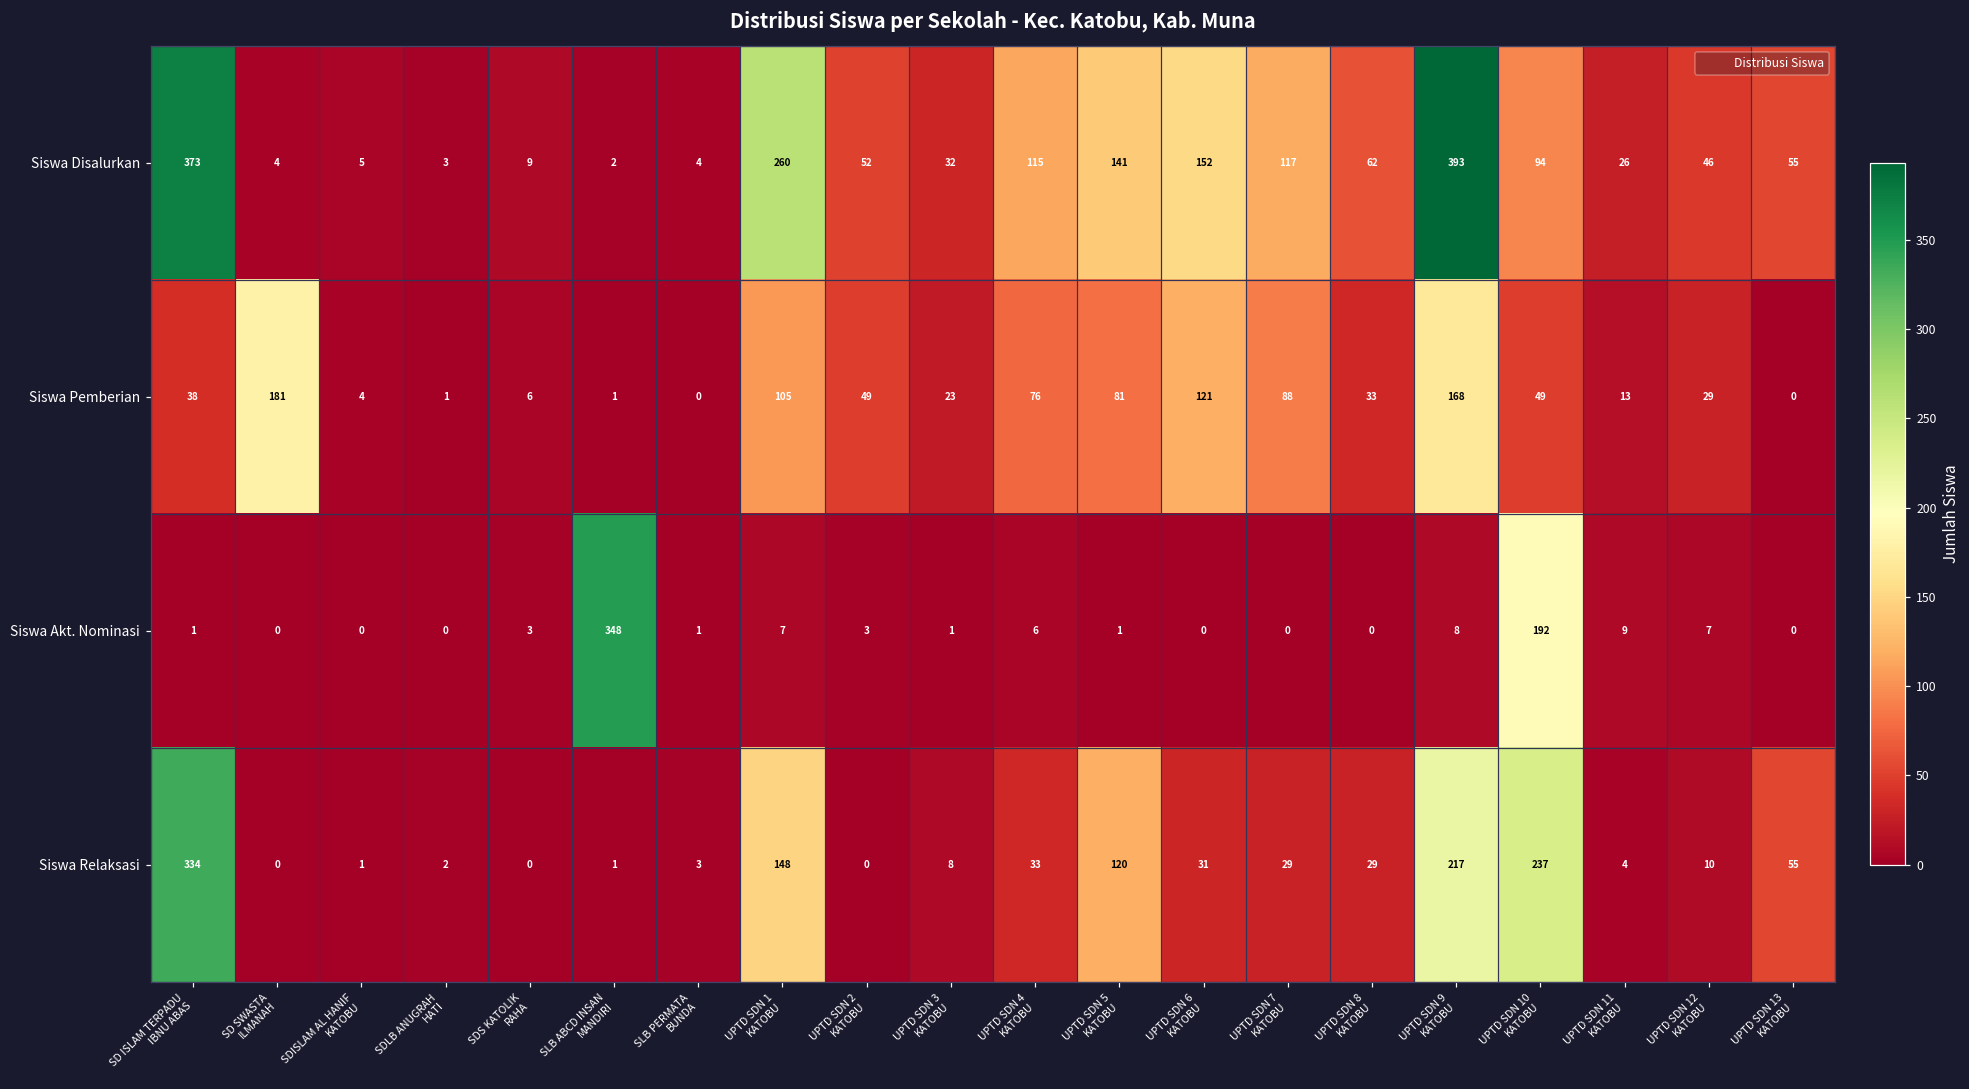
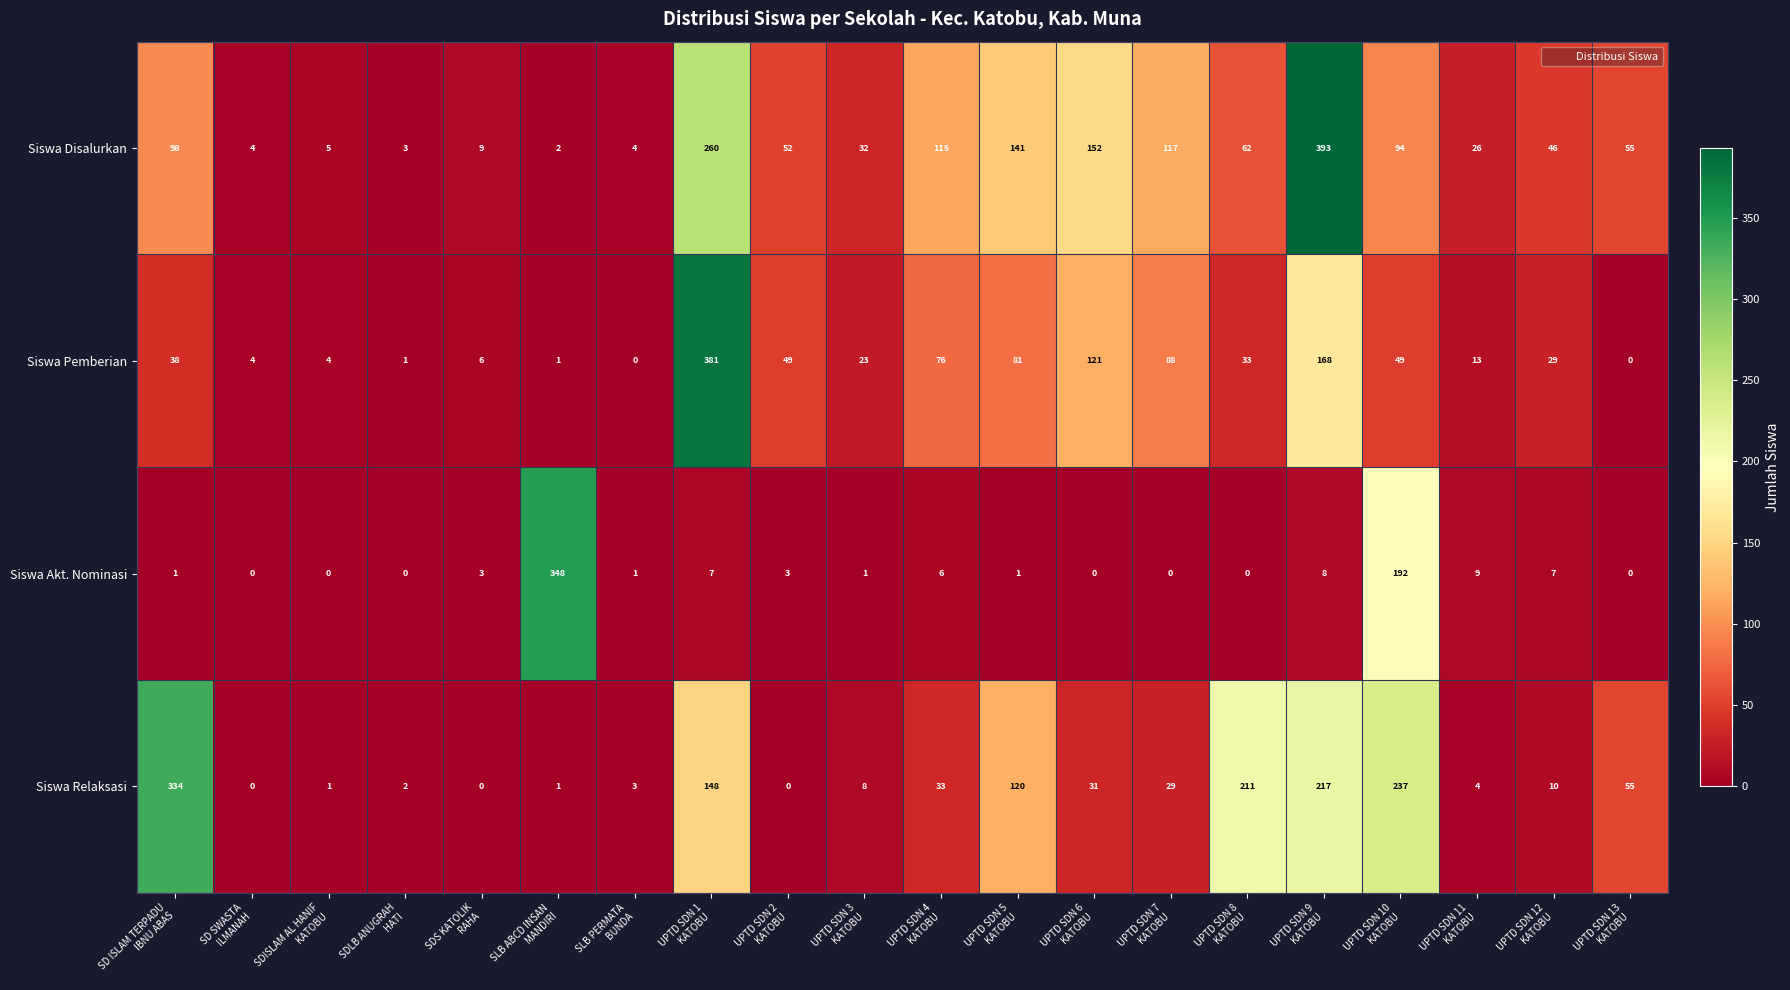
  {
    "Siswa Disalurkan": {
-     "SD ISLAM TERPADU IBNU ABAS": 373,
+     "SD ISLAM TERPADU IBNU ABAS": 98,
      "SD SWASTA ILMANAH": 4,
      "SDISLAM AL HANIF KATOBU": 5,
      "SDLB ANUGRAH HATI": 3,
      "SDS KATOLIK RAHA": 9,
      "SLB ABCD INSAN MANDIRI": 2,
      "SLB PERMATA BUNDA": 4,
      "UPTD SDN 1 KATOBU": 260,
      "UPTD SDN 2 KATOBU": 52,
      "UPTD SDN 3 KATOBU": 32,
      "UPTD SDN 4 KATOBU": 115,
      "UPTD SDN 5 KATOBU": 141,
      "UPTD SDN 6 KATOBU": 152,
      "UPTD SDN 7 KATOBU": 117,
      "UPTD SDN 8 KATOBU": 62,
      "UPTD SDN 9 KATOBU": 393,
      "UPTD SDN 10 KATOBU": 94,
      "UPTD SDN 11 KATOBU": 26,
      "UPTD SDN 12 KATOBU": 46,
      "UPTD SDN 13 KATOBU": 55
    },
    "Siswa Pemberian": {
      "SD ISLAM TERPADU IBNU ABAS": 38,
-     "SD SWASTA ILMANAH": 181,
+     "SD SWASTA ILMANAH": 4,
      "SDISLAM AL HANIF KATOBU": 4,
      "SDLB ANUGRAH HATI": 1,
      "SDS KATOLIK RAHA": 6,
      "SLB ABCD INSAN MANDIRI": 1,
      "SLB PERMATA BUNDA": 0,
-     "UPTD SDN 1 KATOBU": 105,
+     "UPTD SDN 1 KATOBU": 381,
      "UPTD SDN 2 KATOBU": 49,
      "UPTD SDN 3 KATOBU": 23,
      "UPTD SDN 4 KATOBU": 76,
      "UPTD SDN 5 KATOBU": 81,
      "UPTD SDN 6 KATOBU": 121,
      "UPTD SDN 7 KATOBU": 88,
      "UPTD SDN 8 KATOBU": 33,
      "UPTD SDN 9 KATOBU": 168,
      "UPTD SDN 10 KATOBU": 49,
      "UPTD SDN 11 KATOBU": 13,
      "UPTD SDN 12 KATOBU": 29,
      "UPTD SDN 13 KATOBU": 0
    },
    "Siswa Akt. Nominasi": {
      "SD ISLAM TERPADU IBNU ABAS": 1,
      "SD SWASTA ILMANAH": 0,
      "SDISLAM AL HANIF KATOBU": 0,
      "SDLB ANUGRAH HATI": 0,
      "SDS KATOLIK RAHA": 3,
      "SLB ABCD INSAN MANDIRI": 348,
      "SLB PERMATA BUNDA": 1,
      "UPTD SDN 1 KATOBU": 7,
      "UPTD SDN 2 KATOBU": 3,
      "UPTD SDN 3 KATOBU": 1,
      "UPTD SDN 4 KATOBU": 6,
      "UPTD SDN 5 KATOBU": 1,
      "UPTD SDN 6 KATOBU": 0,
      "UPTD SDN 7 KATOBU": 0,
      "UPTD SDN 8 KATOBU": 0,
      "UPTD SDN 9 KATOBU": 8,
      "UPTD SDN 10 KATOBU": 192,
      "UPTD SDN 11 KATOBU": 9,
      "UPTD SDN 12 KATOBU": 7,
      "UPTD SDN 13 KATOBU": 0
    },
    "Siswa Relaksasi": {
      "SD ISLAM TERPADU IBNU ABAS": 334,
      "SD SWASTA ILMANAH": 0,
      "SDISLAM AL HANIF KATOBU": 1,
      "SDLB ANUGRAH HATI": 2,
      "SDS KATOLIK RAHA": 0,
      "SLB ABCD INSAN MANDIRI": 1,
      "SLB PERMATA BUNDA": 3,
      "UPTD SDN 1 KATOBU": 148,
      "UPTD SDN 2 KATOBU": 0,
      "UPTD SDN 3 KATOBU": 8,
      "UPTD SDN 4 KATOBU": 33,
      "UPTD SDN 5 KATOBU": 120,
      "UPTD SDN 6 KATOBU": 31,
      "UPTD SDN 7 KATOBU": 29,
-     "UPTD SDN 8 KATOBU": 29,
+     "UPTD SDN 8 KATOBU": 211,
      "UPTD SDN 9 KATOBU": 217,
      "UPTD SDN 10 KATOBU": 237,
      "UPTD SDN 11 KATOBU": 4,
      "UPTD SDN 12 KATOBU": 10,
      "UPTD SDN 13 KATOBU": 55
    }
  }
